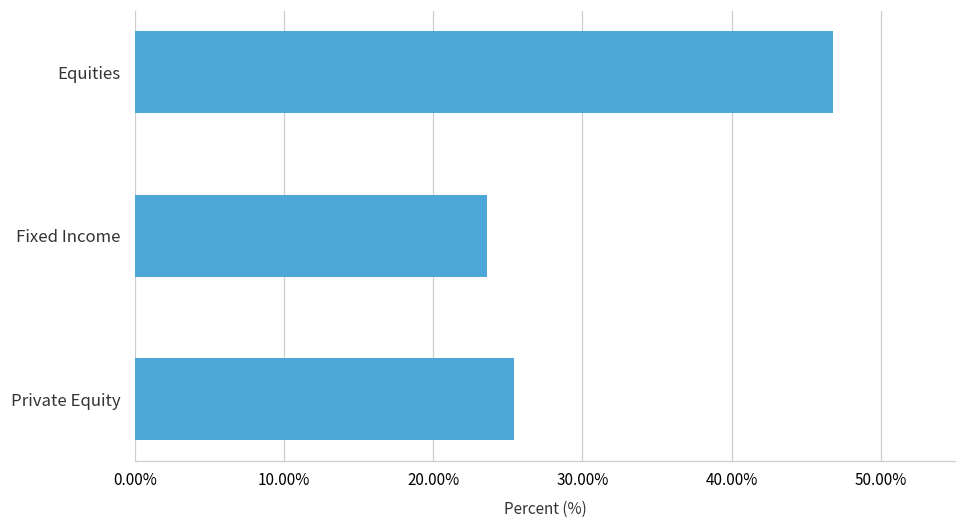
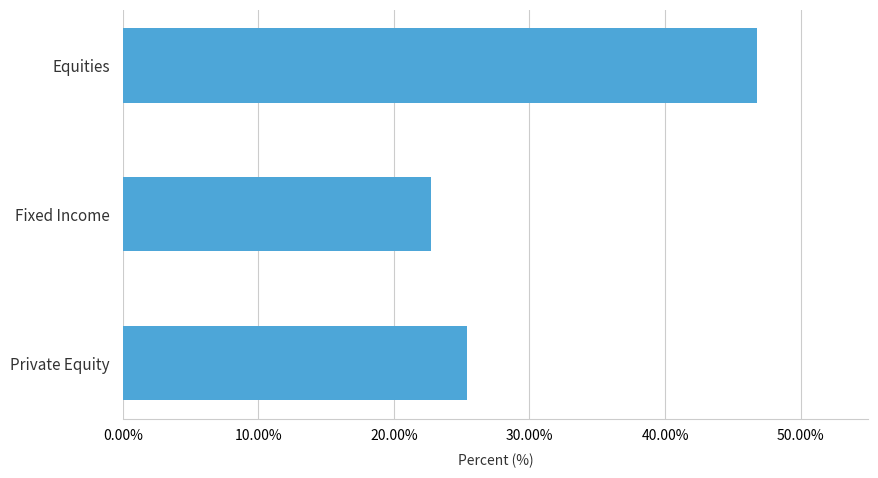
  {
    "Equities": "46.8%",
-   "Fixed Income": "23.6%",
+   "Fixed Income": "22.7%",
    "Private Equity": "25.4%"
  }
